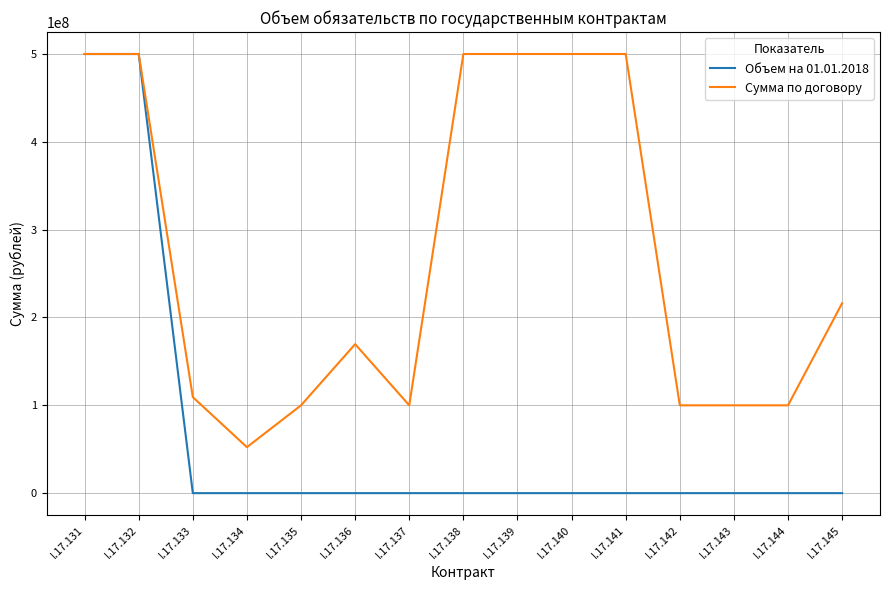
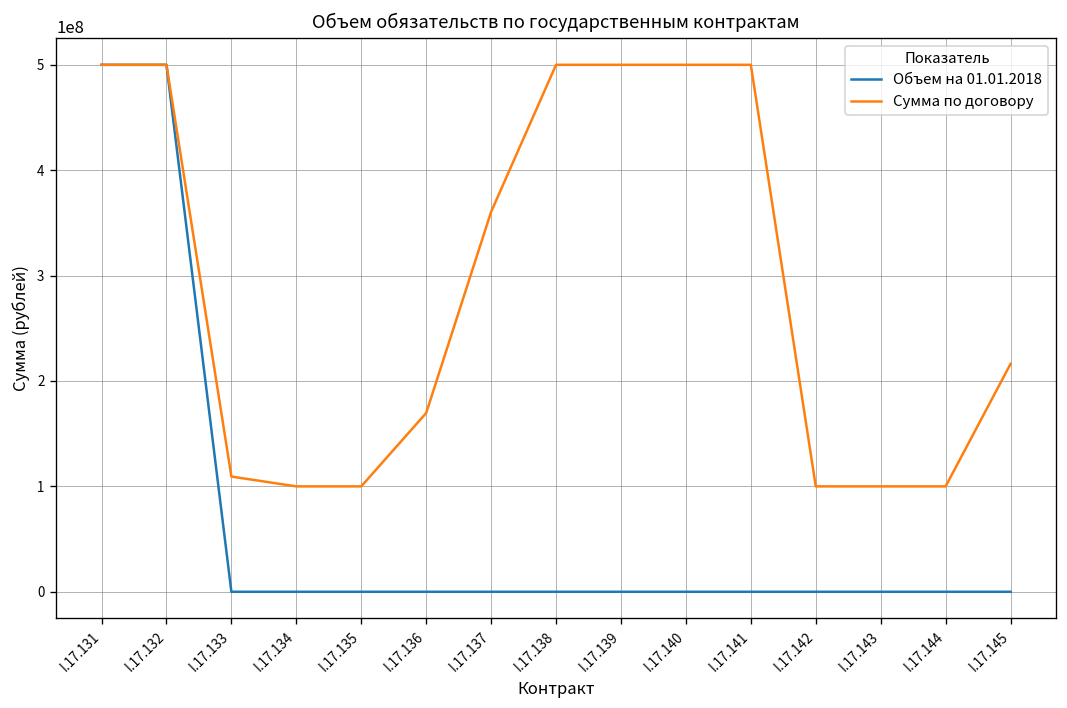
  {
    "Объем на 01.01.2018": {
      "I.17.133": 0,
      "I.17.134": 0,
      "I.17.135": 0,
      "I.17.136": 0,
      "I.17.137": 0,
      "I.17.138": 0,
      "I.17.139": 0,
      "I.17.140": 0,
      "I.17.141": 0,
      "I.17.142": 0,
      "I.17.143": 0,
      "I.17.144": 0,
      "I.17.145": 0
    },
    "Сумма по договору": {
      "I.17.133": 110000000,
-     "I.17.134": 50000000,
+     "I.17.134": 100000000,
      "I.17.135": 100000000,
      "I.17.136": 170000000,
-     "I.17.137": 100000000,
+     "I.17.137": 360000000,
      "I.17.138": 500000000,
      "I.17.139": 500000000,
      "I.17.140": 500000000,
      "I.17.141": 500000000,
      "I.17.142": 100000000,
      "I.17.143": 100000000,
      "I.17.144": 100000000,
      "I.17.145": 220000000
    }
  }
